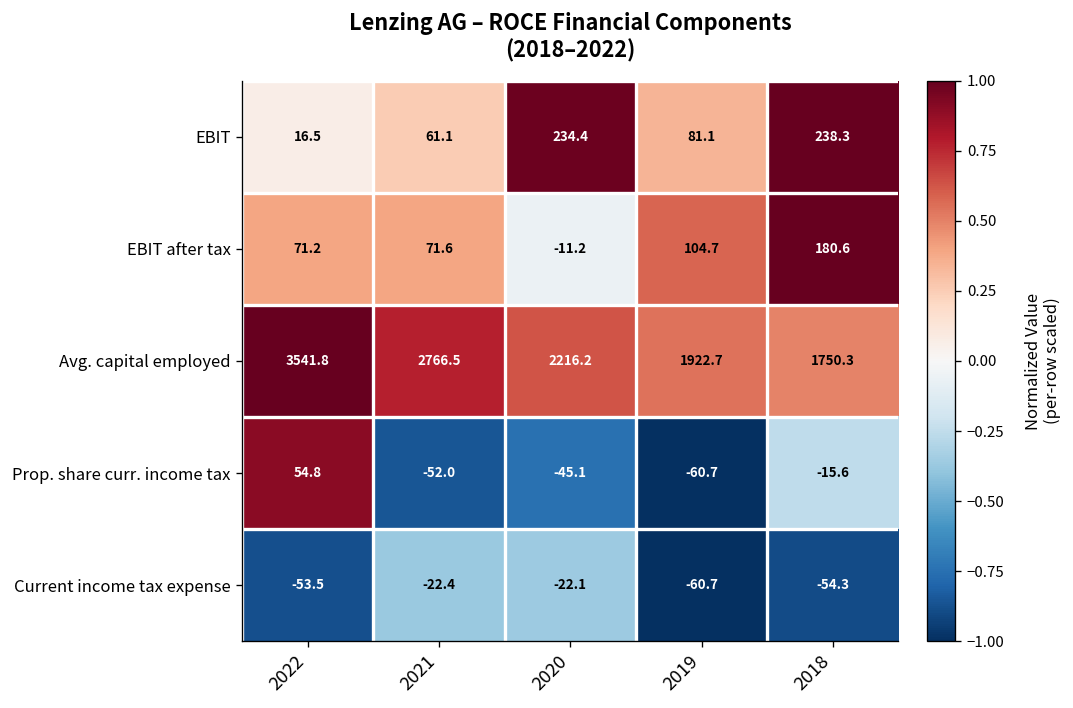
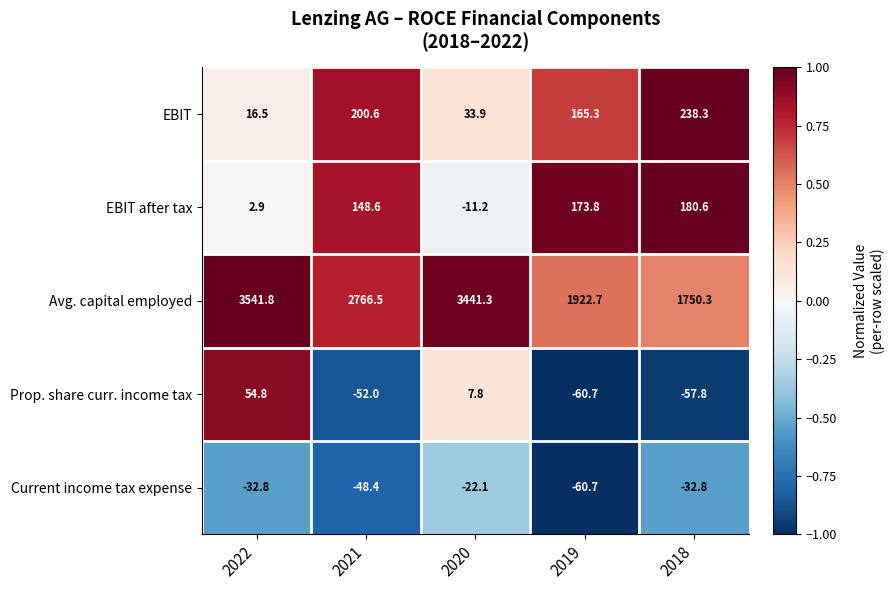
  {
    "EBIT": {
      "2022": 16.5,
-     "2021": 61.1,
-     "2020": 234.4,
-     "2019": 81.1,
+     "2021": 200.6,
+     "2020": 33.9,
+     "2019": 165.3,
      "2018": 238.3
    },
    "EBIT after tax": {
-     "2022": 71.2,
-     "2021": 71.6,
+     "2022": 2.9,
+     "2021": 148.6,
      "2020": -11.2,
-     "2019": 104.7,
+     "2019": 173.8,
      "2018": 180.6
    },
    "Avg. capital employed": {
      "2022": 3541.8,
      "2021": 2766.5,
-     "2020": 2216.2,
+     "2020": 3441.3,
      "2019": 1922.7,
      "2018": 1750.3
    },
    "Prop. share curr. income tax": {
      "2022": 54.8,
      "2021": -52.0,
-     "2020": -45.1,
+     "2020": 7.8,
      "2019": -60.7,
-     "2018": -15.6
+     "2018": -57.8
    },
    "Current income tax expense": {
-     "2022": -53.5,
-     "2021": -22.4,
+     "2022": -32.8,
+     "2021": -48.4,
      "2020": -22.1,
      "2019": -60.7,
-     "2018": -54.3
+     "2018": -32.8
    }
  }
